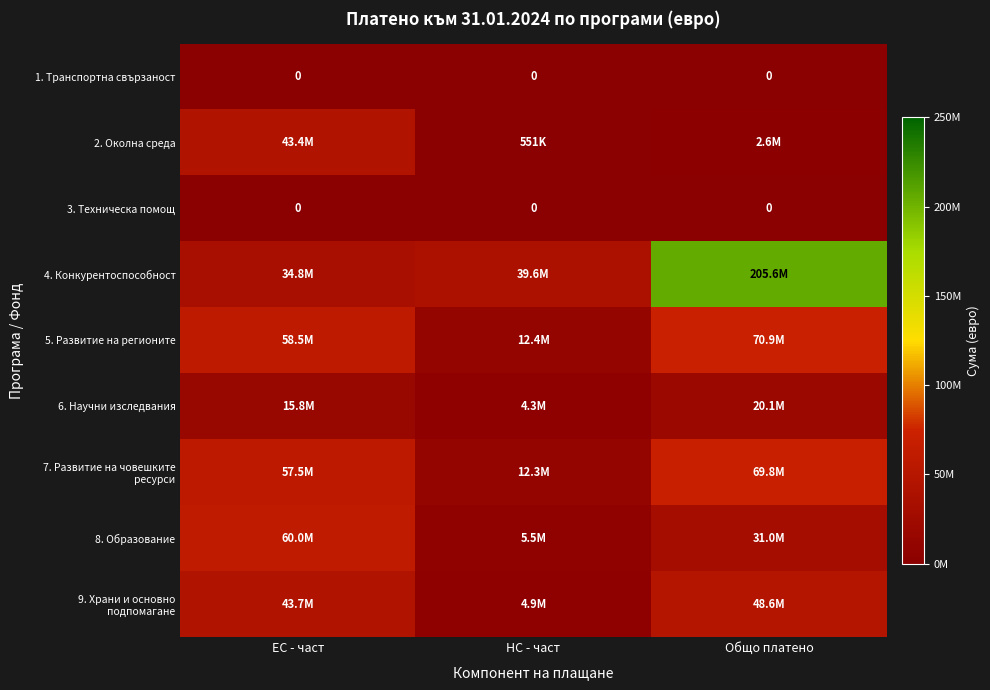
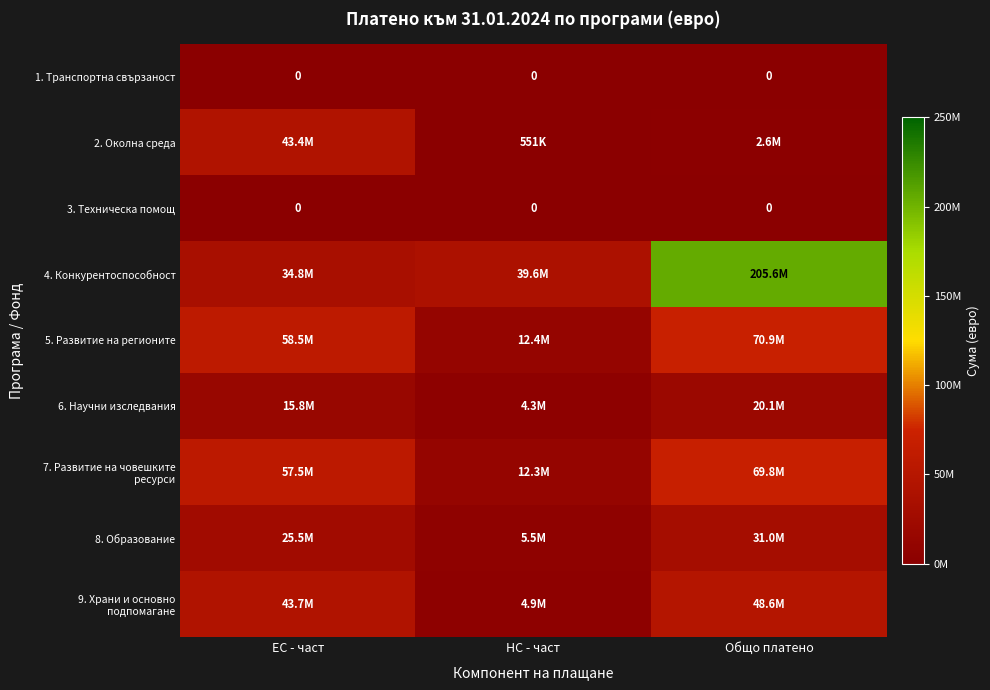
  {
    "1. Транспортна свързаност": {
      "ЕС - част": "0",
      "НС - част": "0",
      "Общо платено": "0"
    },
    "2. Околна среда": {
      "ЕС - част": "43.4M",
      "НС - част": "551K",
      "Общо платено": "2.6M"
    },
    "3. Техническа помощ": {
      "ЕС - част": "0",
      "НС - част": "0",
      "Общо платено": "0"
    },
    "4. Конкурентоспособност": {
      "ЕС - част": "34.8M",
      "НС - част": "39.6M",
      "Общо платено": "205.6M"
    },
    "5. Развитие на регионите": {
      "ЕС - част": "58.5M",
      "НС - част": "12.4M",
      "Общо платено": "70.9M"
    },
    "6. Научни изследвания": {
      "ЕС - част": "15.8M",
      "НС - част": "4.3M",
      "Общо платено": "20.1M"
    },
    "7. Развитие на човешките ресурси": {
      "ЕС - част": "57.5M",
      "НС - част": "12.3M",
      "Общо платено": "69.8M"
    },
    "8. Образование": {
-     "ЕС - част": "60.0M",
+     "ЕС - част": "25.5M",
      "НС - част": "5.5M",
      "Общо платено": "31.0M"
    },
    "9. Храни и основно подпомагане": {
      "ЕС - част": "43.7M",
      "НС - част": "4.9M",
      "Общо платено": "48.6M"
    }
  }
